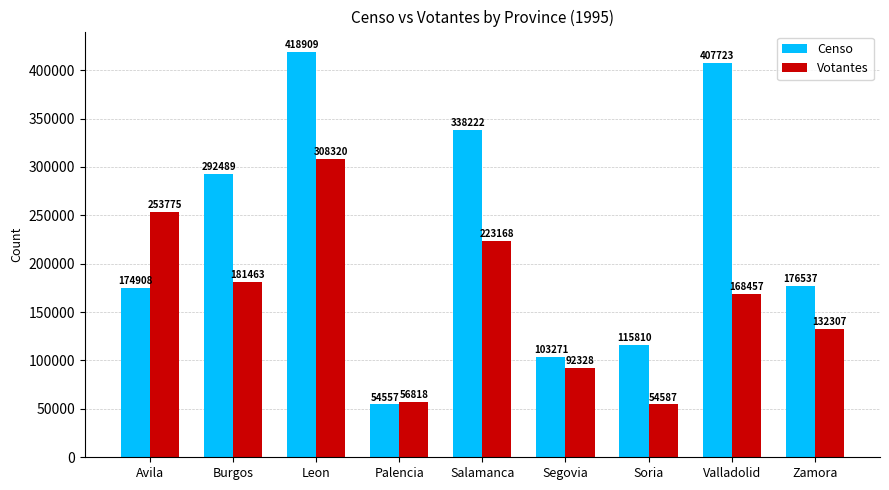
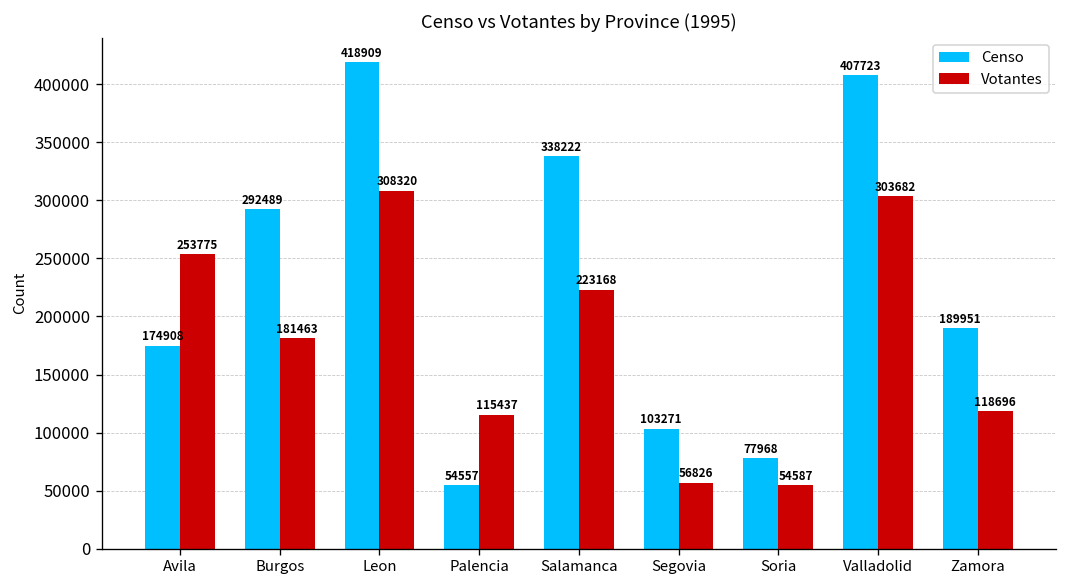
  {
    "Censo": {
      "Avila": 174908,
      "Burgos": 292489,
      "Leon": 418909,
      "Palencia": 54557,
      "Salamanca": 338222,
      "Segovia": 103271,
-     "Soria": 115810,
+     "Soria": 77968,
      "Valladolid": 407723,
-     "Zamora": 176537
+     "Zamora": 189951
    },
    "Votantes": {
      "Avila": 253775,
      "Burgos": 181463,
      "Leon": 308320,
-     "Palencia": 56818,
+     "Palencia": 115437,
      "Salamanca": 223168,
-     "Segovia": 92328,
+     "Segovia": 56826,
      "Soria": 54587,
-     "Valladolid": 168457,
-     "Zamora": 132307
+     "Valladolid": 303682,
+     "Zamora": 118696
    }
  }
